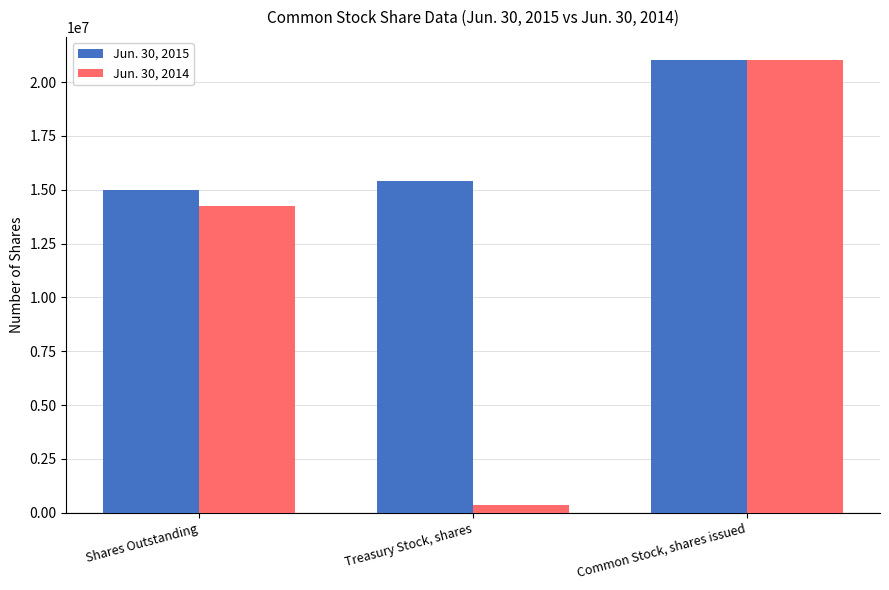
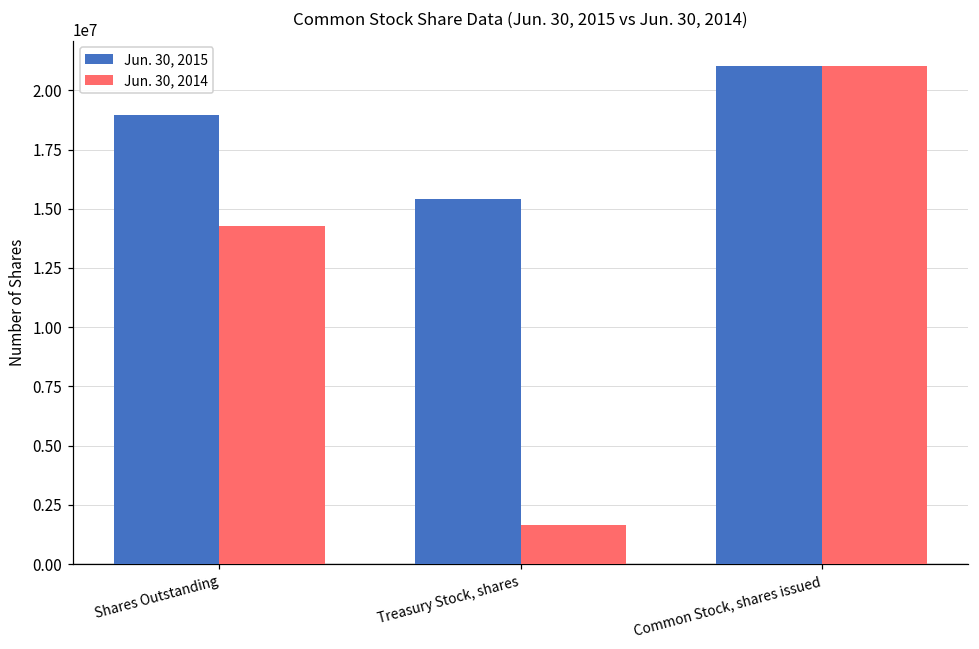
  {
    "Jun. 30, 2015": {
-     "Shares Outstanding": 15000000,
+     "Shares Outstanding": 19000000,
      "Treasury Stock, shares": 15400000,
      "Common Stock, shares issued": 21000000
    },
    "Jun. 30, 2014": {
      "Shares Outstanding": 14300000,
-     "Treasury Stock, shares": 400000,
+     "Treasury Stock, shares": 1600000,
      "Common Stock, shares issued": 21000000
    }
  }
